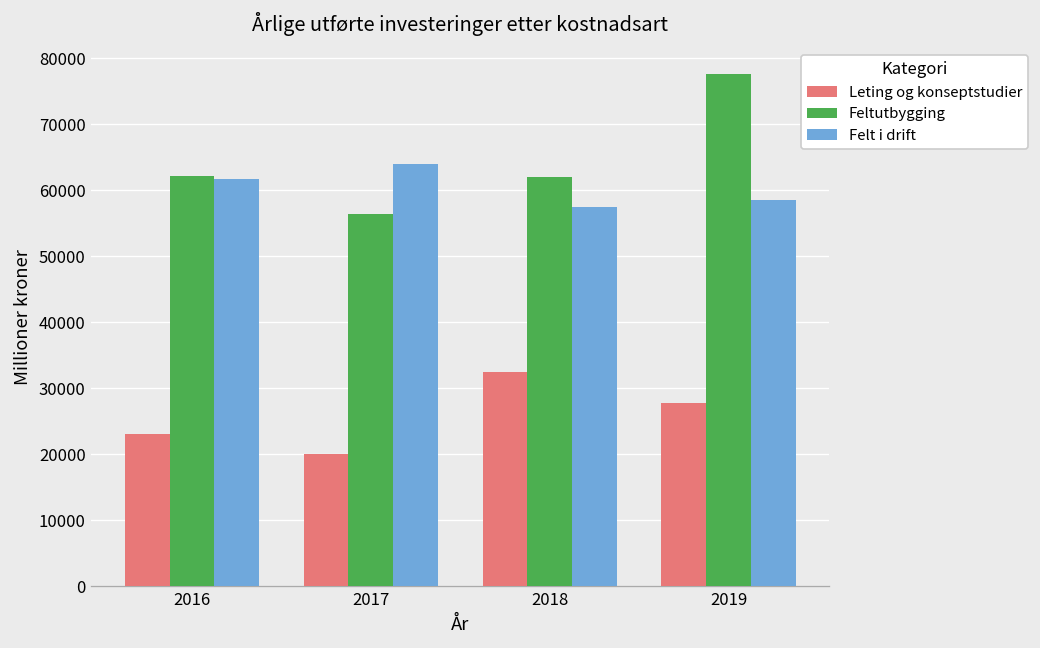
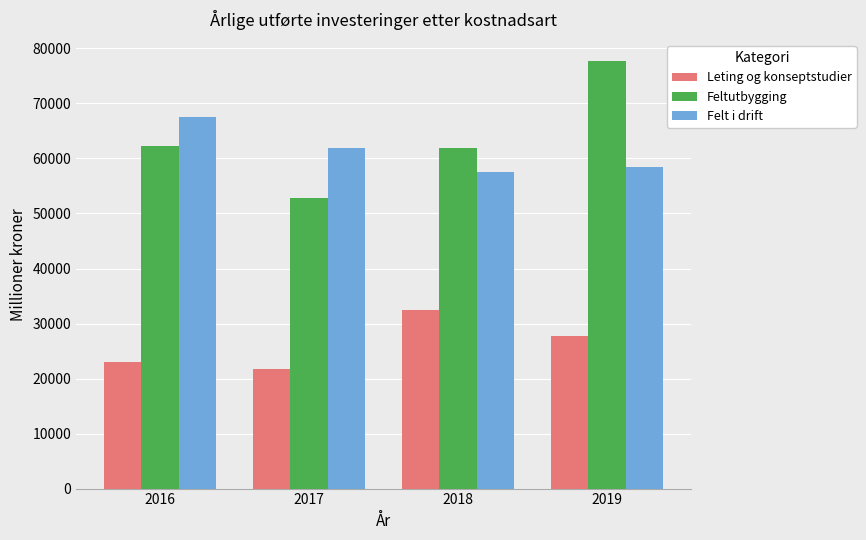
  {
    "Leting og konseptstudier": {
      "2016": 23000,
-     "2017": 20000,
+     "2017": 22000,
      "2018": 33000,
      "2019": 28000
    },
    "Feltutbygging": {
      "2016": 62000,
-     "2017": 56000,
+     "2017": 53000,
      "2018": 62000,
      "2019": 78000
    },
    "Felt i drift": {
-     "2016": 62000,
-     "2017": 64000,
+     "2016": 68000,
+     "2017": 62000,
      "2018": 57000,
      "2019": 59000
    }
  }
